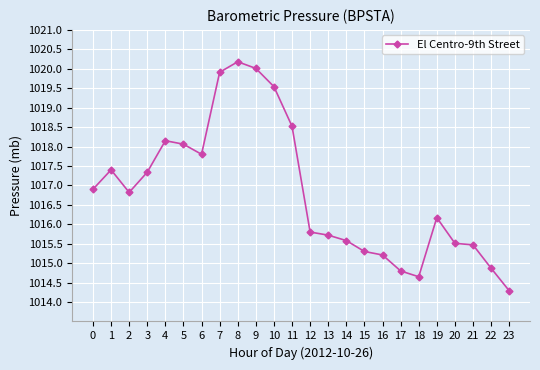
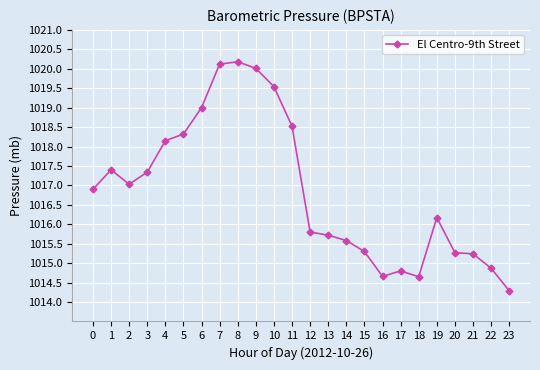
  {
    "0": 1016.9,
    "1": 1017.4,
-   "2": 1016.8,
+   "2": 1017.0,
    "3": 1017.3,
    "4": 1018.2,
-   "5": 1018.1,
-   "6": 1017.8,
-   "7": 1019.9,
+   "5": 1018.3,
+   "6": 1019.0,
+   "7": 1020.1,
    "8": 1020.2,
    "9": 1020.0,
    "10": 1019.5,
    "11": 1018.5,
    "12": 1015.8,
    "13": 1015.7,
    "14": 1015.6,
    "15": 1015.3,
-   "16": 1015.2,
+   "16": 1014.7,
    "17": 1014.8,
    "18": 1014.7,
    "19": 1016.2,
-   "20": 1015.5,
-   "21": 1015.5,
+   "20": 1015.3,
+   "21": 1015.2,
    "22": 1014.9,
    "23": 1014.3
  }
